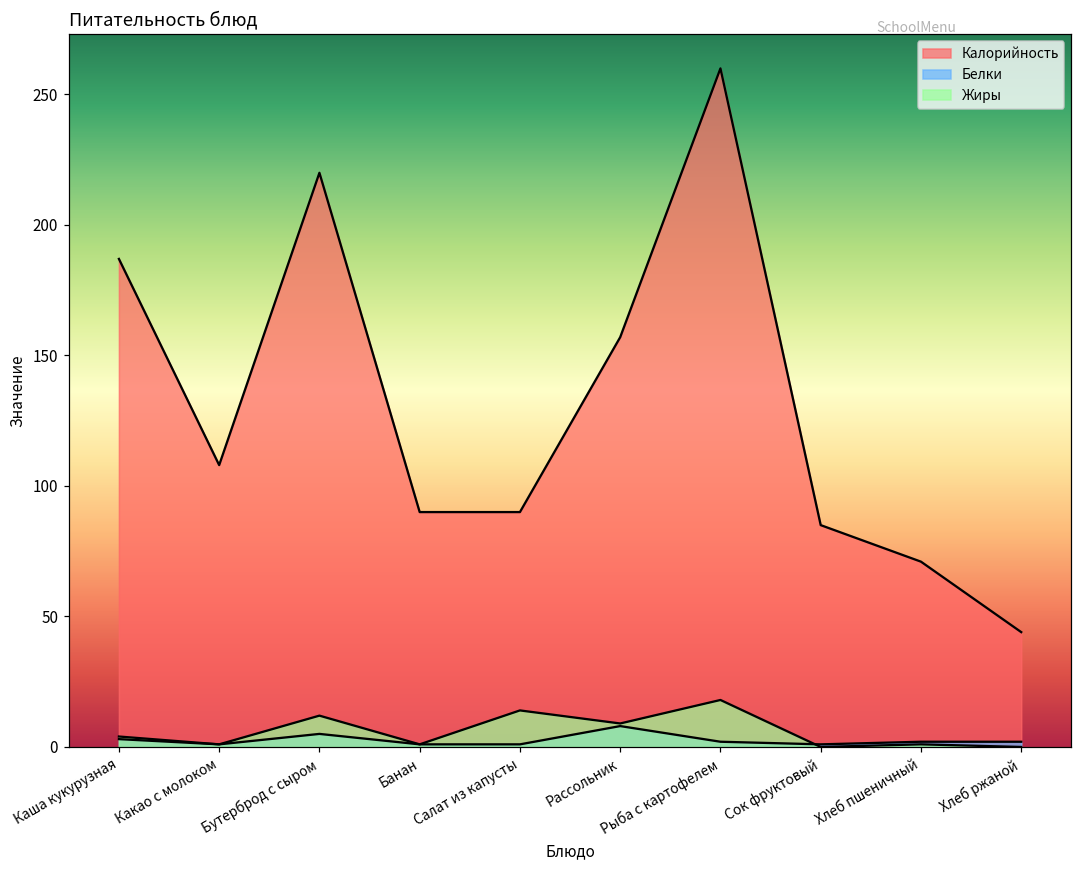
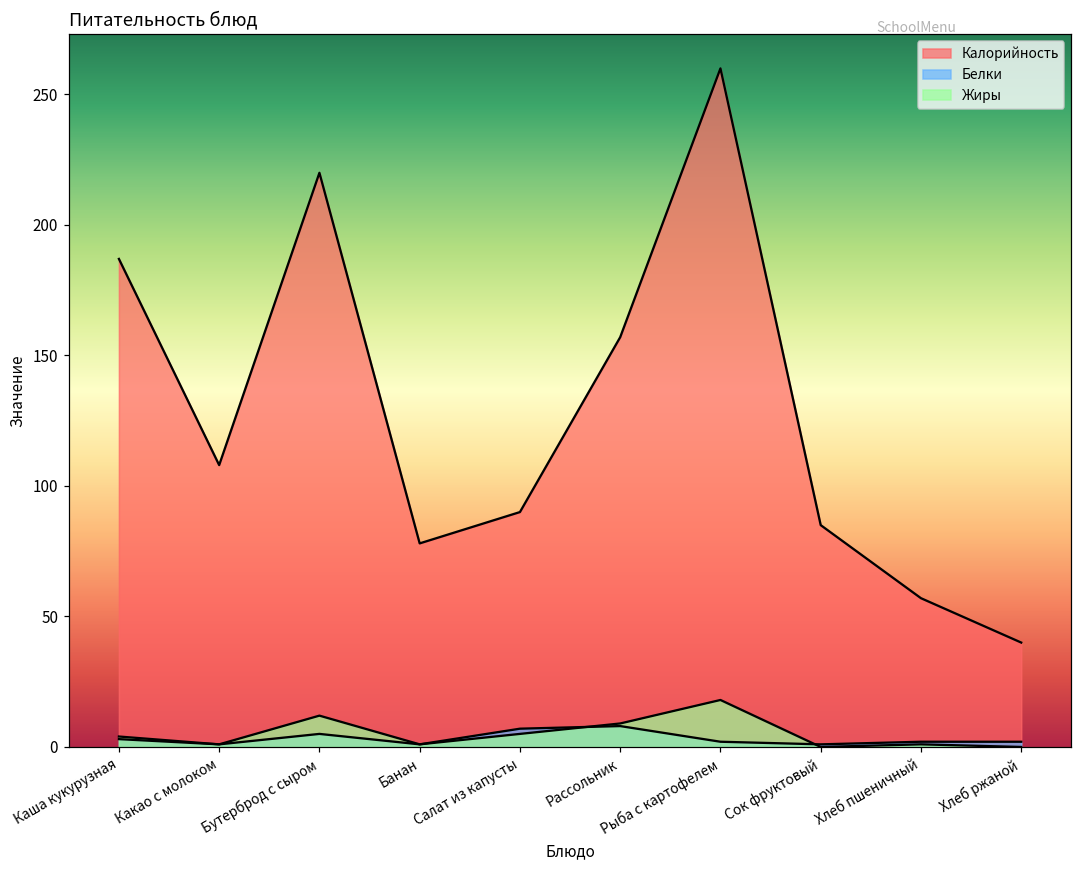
  {
    "Калорийность": {
      "Каша кукурузная": 187,
      "Какао с молоком": 108,
      "Бутерброд с сыром": 220,
-     "Банан": 90,
+     "Банан": 78,
      "Салат из капусты": 90,
      "Рассольник": 157,
      "Рыба с картофелем": 260,
      "Сок фруктовый": 85,
-     "Хлеб пшеничный": 71,
-     "Хлеб ржаной": 44
+     "Хлеб пшеничный": 57,
+     "Хлеб ржаной": 40
    },
    "Белки": {
      "Бутерброд с сыром": 5,
-     "Салат из капусты": 1,
+     "Салат из капусты": 7,
      "Рыба с картофелем": 2,
      "Хлеб ржаной": 2
    },
    "Жиры": {
      "Бутерброд с сыром": 12,
-     "Салат из капусты": 14,
+     "Салат из капусты": 5,
      "Рыба с картофелем": 18,
      "Хлеб ржаной": 0
    }
  }
